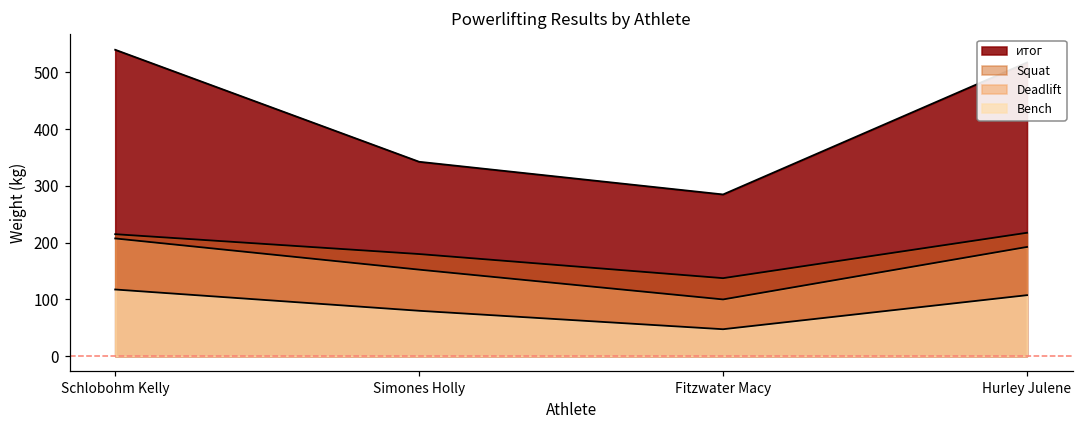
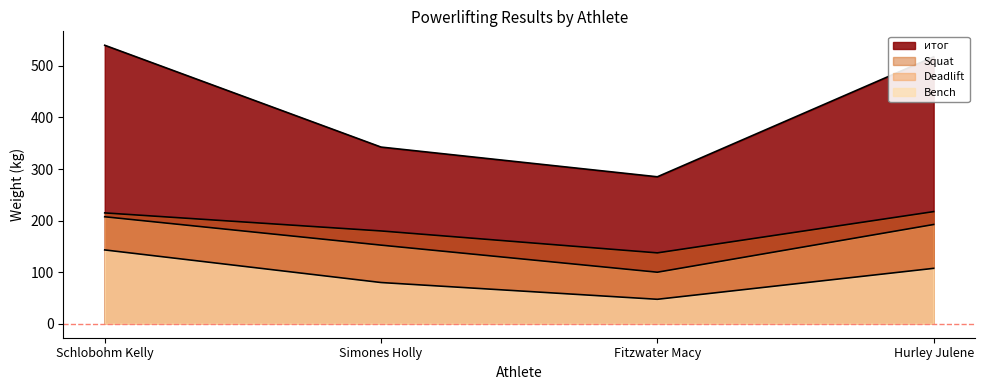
  {
    "итог": {
      "Schlobohm Kelly": 540,
      "Simones Holly": 340,
      "Fitzwater Macy": 290
    },
    "Bench": {
-     "Schlobohm Kelly": 120,
+     "Schlobohm Kelly": 140,
      "Simones Holly": 80,
      "Fitzwater Macy": 50,
      "Hurley Julene": 110
    }
  }
